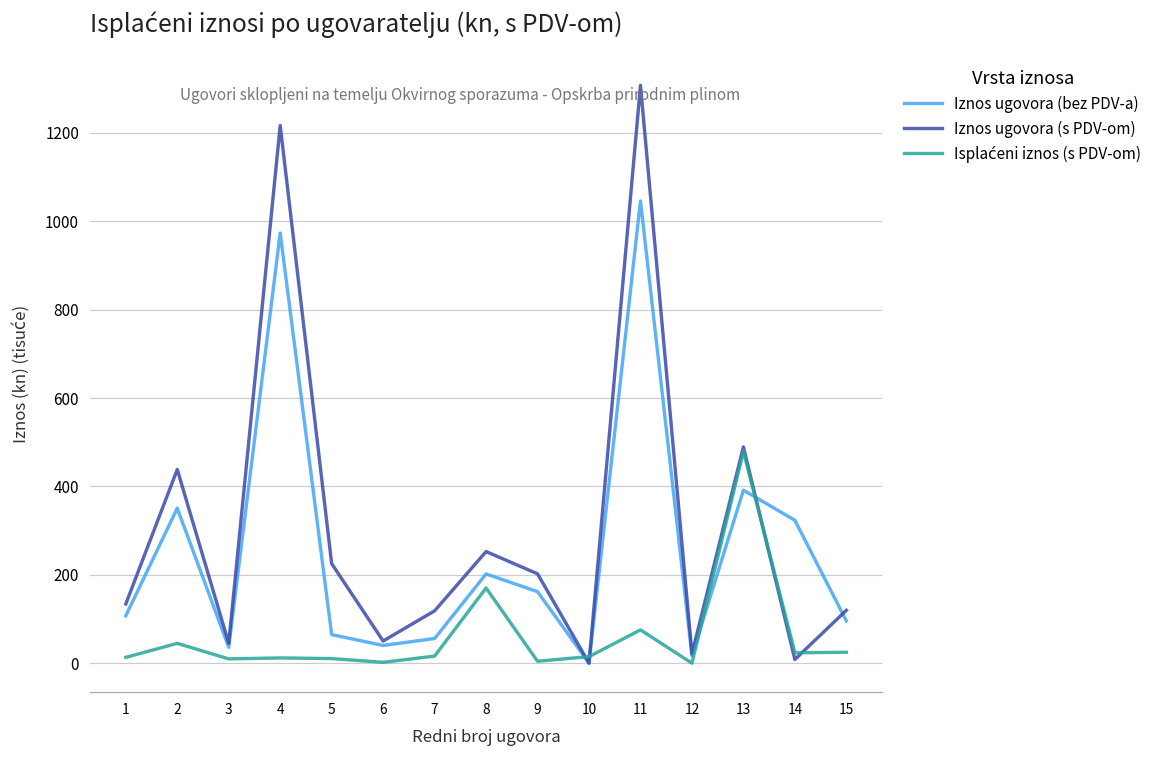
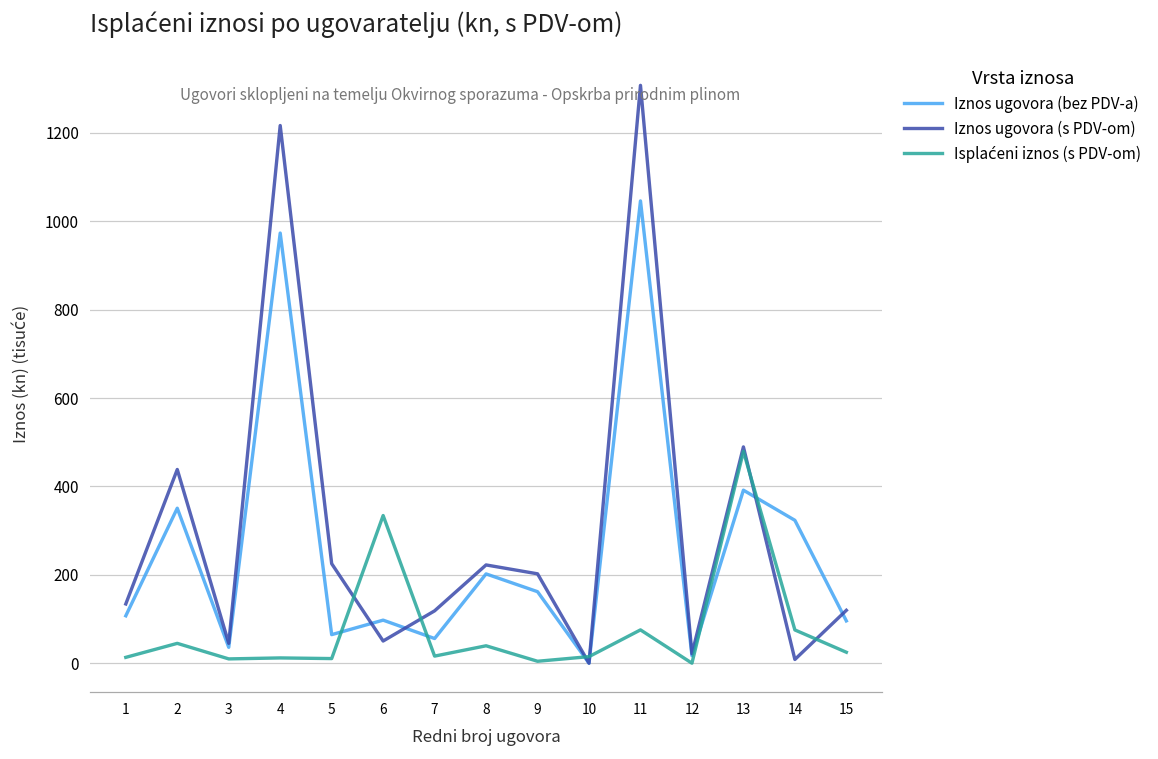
  {
    "Iznos ugovora (bez PDV-a)": {
      "1": 110,
      "2": 350,
      "3": 40,
      "4": 970,
      "5": 60,
-     "6": 40,
+     "6": 100,
      "7": 60,
      "8": 200,
      "9": 160,
      "11": 1050,
      "13": 390,
      "14": 320,
      "15": 100
    },
    "Iznos ugovora (s PDV-om)": {
      "1": 130,
      "2": 440,
      "3": 40,
      "4": 1220,
      "5": 230,
      "6": 50,
      "7": 120,
-     "8": 250,
+     "8": 220,
      "9": 200,
      "11": 1310,
      "13": 490,
      "14": 10,
      "15": 120
    },
    "Isplaćeni iznos (s PDV-om)": {
      "1": 10,
      "2": 40,
      "3": 10,
      "4": 10,
      "5": 10,
-     "6": 0,
+     "6": 330,
      "7": 20,
-     "8": 170,
+     "8": 40,
      "9": 0,
      "10": 10,
      "11": 80,
      "12": 0,
      "13": 480,
-     "14": 20,
+     "14": 80,
      "15": 20
    }
  }
